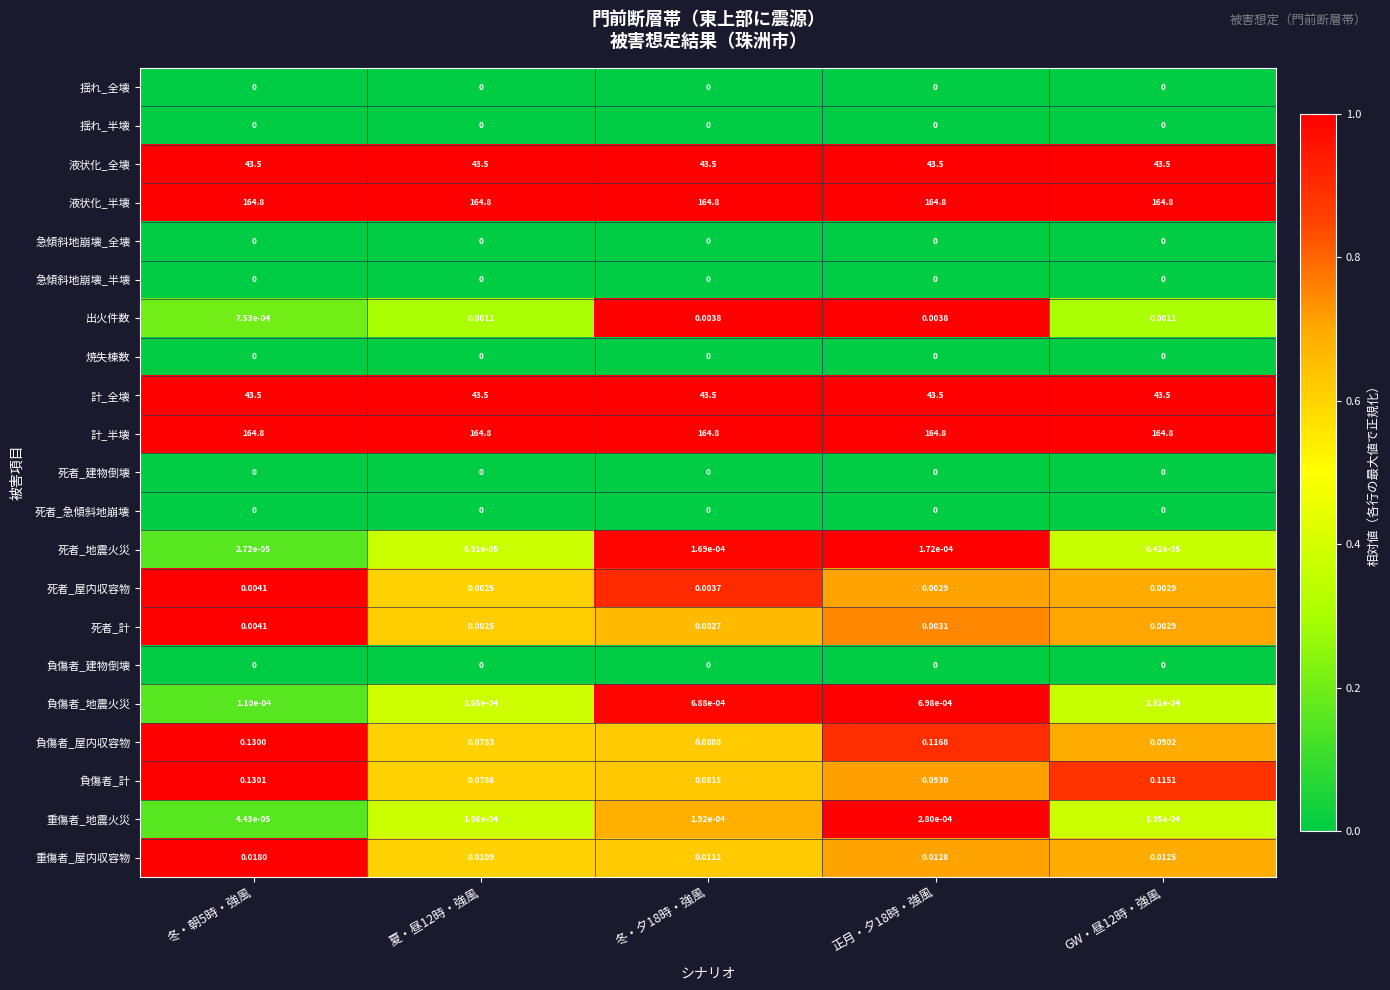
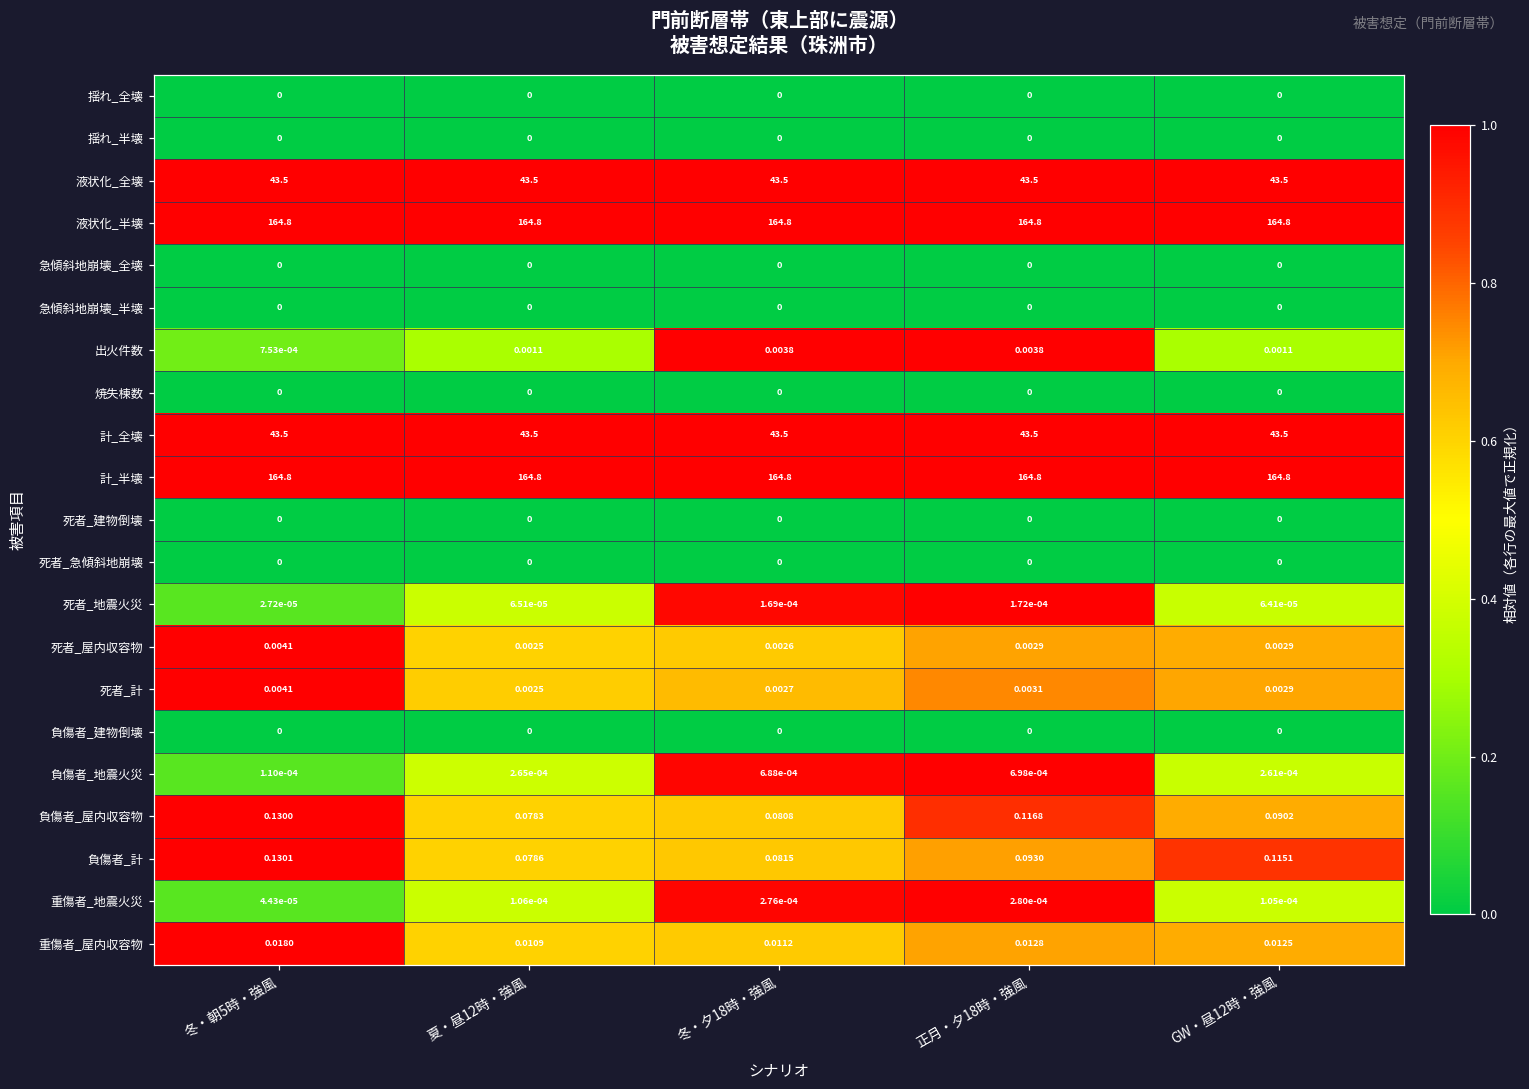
  {
    "揺れ_全壊": {
      "冬・朝5時・強風": "0",
      "夏・昼12時・強風": "0",
      "冬・夕18時・強風": "0",
      "正月・夕18時・強風": "0",
      "GW・昼12時・強風": "0"
    },
    "揺れ_半壊": {
      "冬・朝5時・強風": "0",
      "夏・昼12時・強風": "0",
      "冬・夕18時・強風": "0",
      "正月・夕18時・強風": "0",
      "GW・昼12時・強風": "0"
    },
    "液状化_全壊": {
      "冬・朝5時・強風": "43.5",
      "夏・昼12時・強風": "43.5",
      "冬・夕18時・強風": "43.5",
      "正月・夕18時・強風": "43.5",
      "GW・昼12時・強風": "43.5"
    },
    "液状化_半壊": {
      "冬・朝5時・強風": "164.8",
      "夏・昼12時・強風": "164.8",
      "冬・夕18時・強風": "164.8",
      "正月・夕18時・強風": "164.8",
      "GW・昼12時・強風": "164.8"
    },
    "急傾斜地崩壊_全壊": {
      "冬・朝5時・強風": "0",
      "夏・昼12時・強風": "0",
      "冬・夕18時・強風": "0",
      "正月・夕18時・強風": "0",
      "GW・昼12時・強風": "0"
    },
    "急傾斜地崩壊_半壊": {
      "冬・朝5時・強風": "0",
      "夏・昼12時・強風": "0",
      "冬・夕18時・強風": "0",
      "正月・夕18時・強風": "0",
      "GW・昼12時・強風": "0"
    },
    "出火件数": {
      "冬・朝5時・強風": "7.53e-04",
      "夏・昼12時・強風": "0.0011",
      "冬・夕18時・強風": "0.0038",
      "正月・夕18時・強風": "0.0038",
      "GW・昼12時・強風": "0.0011"
    },
    "焼失棟数": {
      "冬・朝5時・強風": "0",
      "夏・昼12時・強風": "0",
      "冬・夕18時・強風": "0",
      "正月・夕18時・強風": "0",
      "GW・昼12時・強風": "0"
    },
    "計_全壊": {
      "冬・朝5時・強風": "43.5",
      "夏・昼12時・強風": "43.5",
      "冬・夕18時・強風": "43.5",
      "正月・夕18時・強風": "43.5",
      "GW・昼12時・強風": "43.5"
    },
    "計_半壊": {
      "冬・朝5時・強風": "164.8",
      "夏・昼12時・強風": "164.8",
      "冬・夕18時・強風": "164.8",
      "正月・夕18時・強風": "164.8",
      "GW・昼12時・強風": "164.8"
    },
    "死者_建物倒壊": {
      "冬・朝5時・強風": "0",
      "夏・昼12時・強風": "0",
      "冬・夕18時・強風": "0",
      "正月・夕18時・強風": "0",
      "GW・昼12時・強風": "0"
    },
    "死者_急傾斜地崩壊": {
      "冬・朝5時・強風": "0",
      "夏・昼12時・強風": "0",
      "冬・夕18時・強風": "0",
      "正月・夕18時・強風": "0",
      "GW・昼12時・強風": "0"
    },
    "死者_地震火災": {
      "冬・朝5時・強風": "2.72e-05",
      "夏・昼12時・強風": "6.51e-05",
      "冬・夕18時・強風": "1.69e-04",
      "正月・夕18時・強風": "1.72e-04",
      "GW・昼12時・強風": "6.41e-05"
    },
    "死者_屋内収容物": {
      "冬・朝5時・強風": "0.0041",
      "夏・昼12時・強風": "0.0025",
-     "冬・夕18時・強風": "0.0037",
+     "冬・夕18時・強風": "0.0026",
      "正月・夕18時・強風": "0.0029",
      "GW・昼12時・強風": "0.0029"
    },
    "死者_計": {
      "冬・朝5時・強風": "0.0041",
      "夏・昼12時・強風": "0.0025",
      "冬・夕18時・強風": "0.0027",
      "正月・夕18時・強風": "0.0031",
      "GW・昼12時・強風": "0.0029"
    },
    "負傷者_建物倒壊": {
      "冬・朝5時・強風": "0",
      "夏・昼12時・強風": "0",
      "冬・夕18時・強風": "0",
      "正月・夕18時・強風": "0",
      "GW・昼12時・強風": "0"
    },
    "負傷者_地震火災": {
      "冬・朝5時・強風": "1.10e-04",
      "夏・昼12時・強風": "2.65e-04",
      "冬・夕18時・強風": "6.88e-04",
      "正月・夕18時・強風": "6.98e-04",
      "GW・昼12時・強風": "2.61e-04"
    },
    "負傷者_屋内収容物": {
      "冬・朝5時・強風": "0.1300",
      "夏・昼12時・強風": "0.0783",
      "冬・夕18時・強風": "0.0808",
      "正月・夕18時・強風": "0.1168",
      "GW・昼12時・強風": "0.0902"
    },
    "負傷者_計": {
      "冬・朝5時・強風": "0.1301",
      "夏・昼12時・強風": "0.0786",
      "冬・夕18時・強風": "0.0815",
      "正月・夕18時・強風": "0.0930",
      "GW・昼12時・強風": "0.1151"
    },
    "重傷者_地震火災": {
      "冬・朝5時・強風": "4.43e-05",
      "夏・昼12時・強風": "1.06e-04",
-     "冬・夕18時・強風": "1.92e-04",
+     "冬・夕18時・強風": "2.76e-04",
      "正月・夕18時・強風": "2.80e-04",
      "GW・昼12時・強風": "1.05e-04"
    },
    "重傷者_屋内収容物": {
      "冬・朝5時・強風": "0.0180",
      "夏・昼12時・強風": "0.0109",
      "冬・夕18時・強風": "0.0112",
      "正月・夕18時・強風": "0.0128",
      "GW・昼12時・強風": "0.0125"
    }
  }
